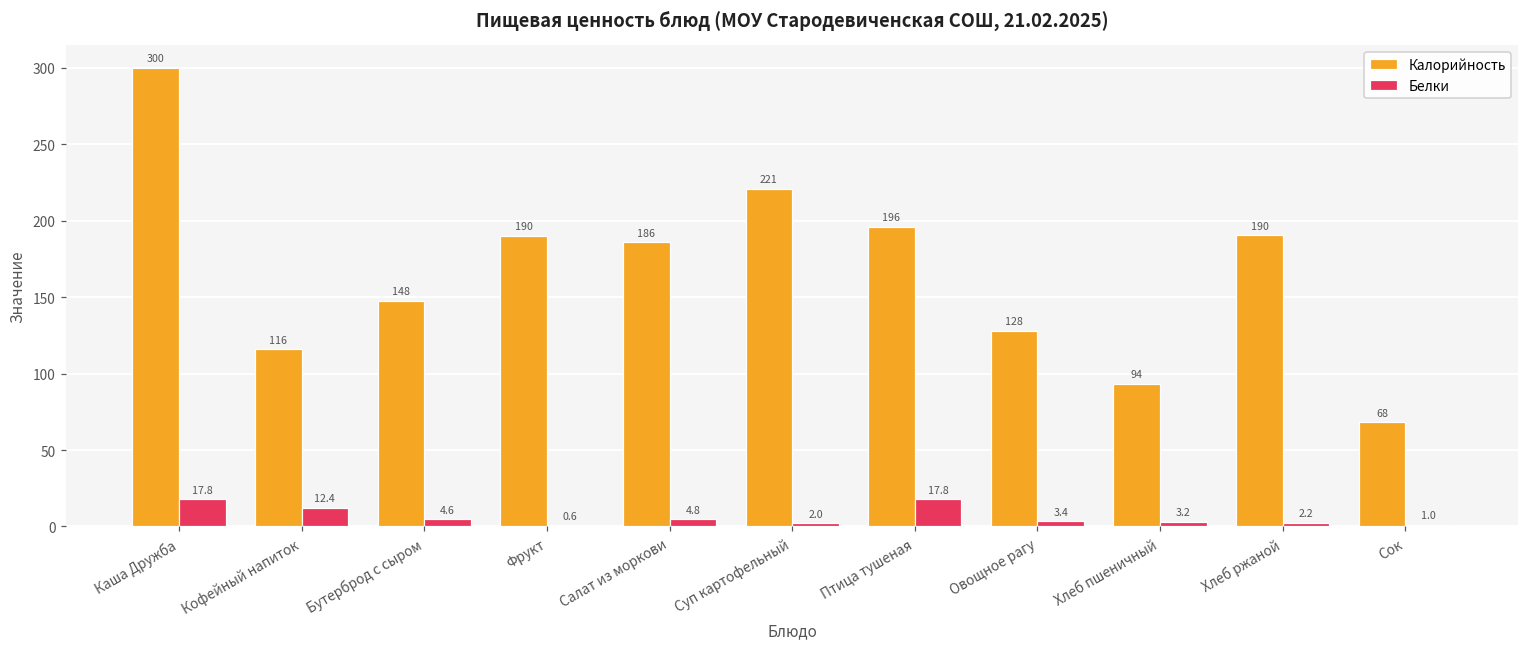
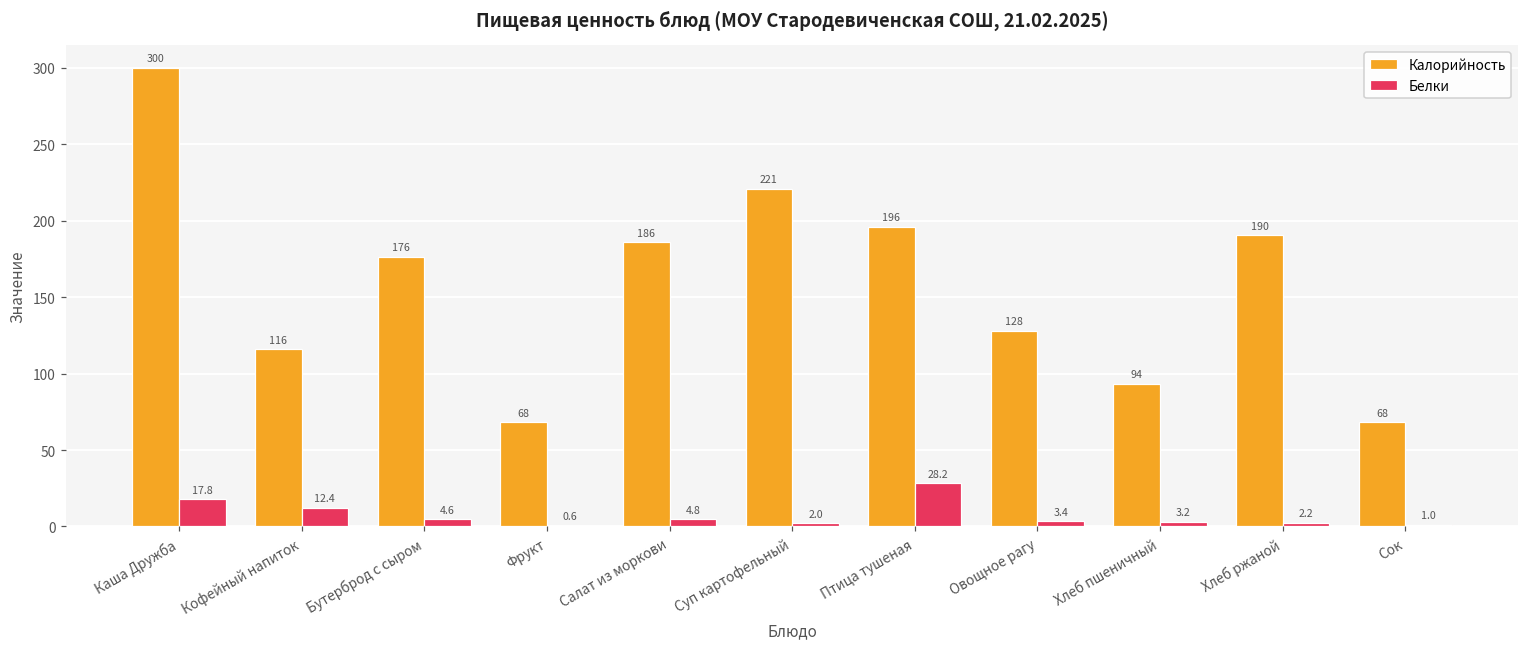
  {
    "Калорийность": {
      "Каша Дружба": 300,
      "Кофейный напиток": 116,
-     "Бутерброд с сыром": 148,
-     "Фрукт": 190,
+     "Бутерброд с сыром": 176,
+     "Фрукт": 68,
      "Салат из моркови": 186,
      "Суп картофельный": 221,
      "Птица тушеная": 196,
      "Овощное рагу": 128,
      "Хлеб пшеничный": 94,
      "Хлеб ржаной": 190,
      "Сок": 68
    },
    "Белки": {
      "Каша Дружба": 17.8,
      "Кофейный напиток": 12.4,
      "Бутерброд с сыром": 4.6,
      "Фрукт": 0.6,
      "Салат из моркови": 4.8,
      "Суп картофельный": 2.0,
-     "Птица тушеная": 17.8,
+     "Птица тушеная": 28.2,
      "Овощное рагу": 3.4,
      "Хлеб пшеничный": 3.2,
      "Хлеб ржаной": 2.2,
      "Сок": 1.0
    }
  }
